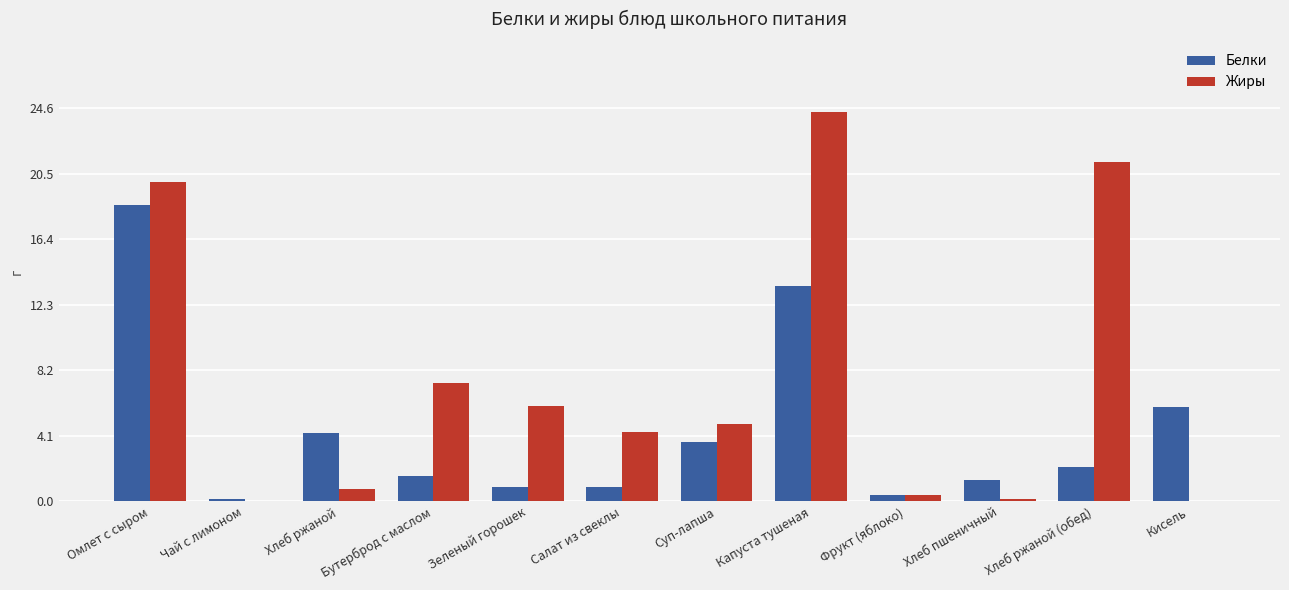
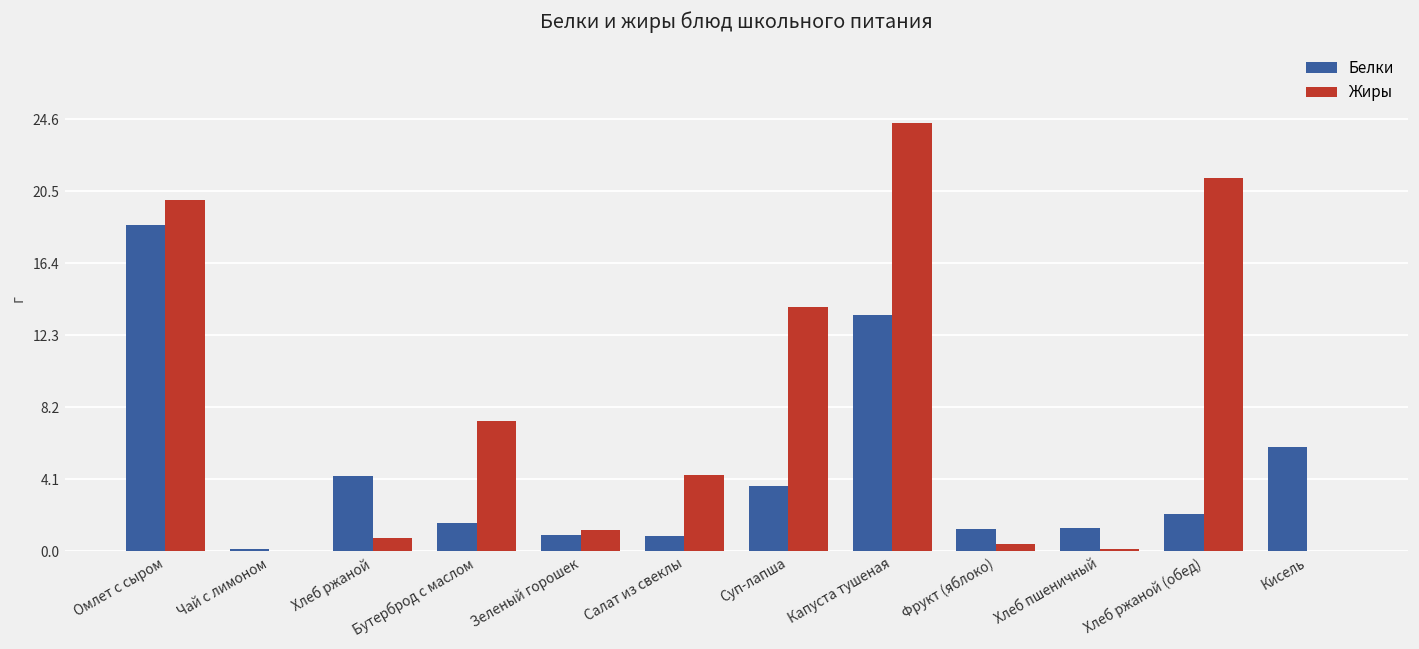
  {
    "Белки": {
      "Омлет с сыром": 18.6,
      "Хлеб ржаной": 4.3,
      "Бутерброд с маслом": 1.6,
      "Зеленый горошек": 0.9,
      "Салат из свеклы": 0.9,
      "Суп-лапша": 3.7,
      "Капуста тушеная": 13.5,
-     "Фрукт (яблоко)": 0.4,
+     "Фрукт (яблоко)": 1.3,
      "Хлеб пшеничный": 1.3,
      "Хлеб ржаной (обед)": 2.2,
      "Кисель": 5.9
    },
    "Жиры": {
      "Омлет с сыром": 20.0,
      "Хлеб ржаной": 0.8,
      "Бутерброд с маслом": 7.4,
-     "Зеленый горошек": 6.0,
+     "Зеленый горошек": 1.2,
      "Салат из свеклы": 4.4,
-     "Суп-лапша": 4.9,
+     "Суп-лапша": 13.9,
      "Капуста тушеная": 24.4,
      "Фрукт (яблоко)": 0.4,
      "Хлеб ржаной (обед)": 21.3,
      "Кисель": 0.0
    }
  }
